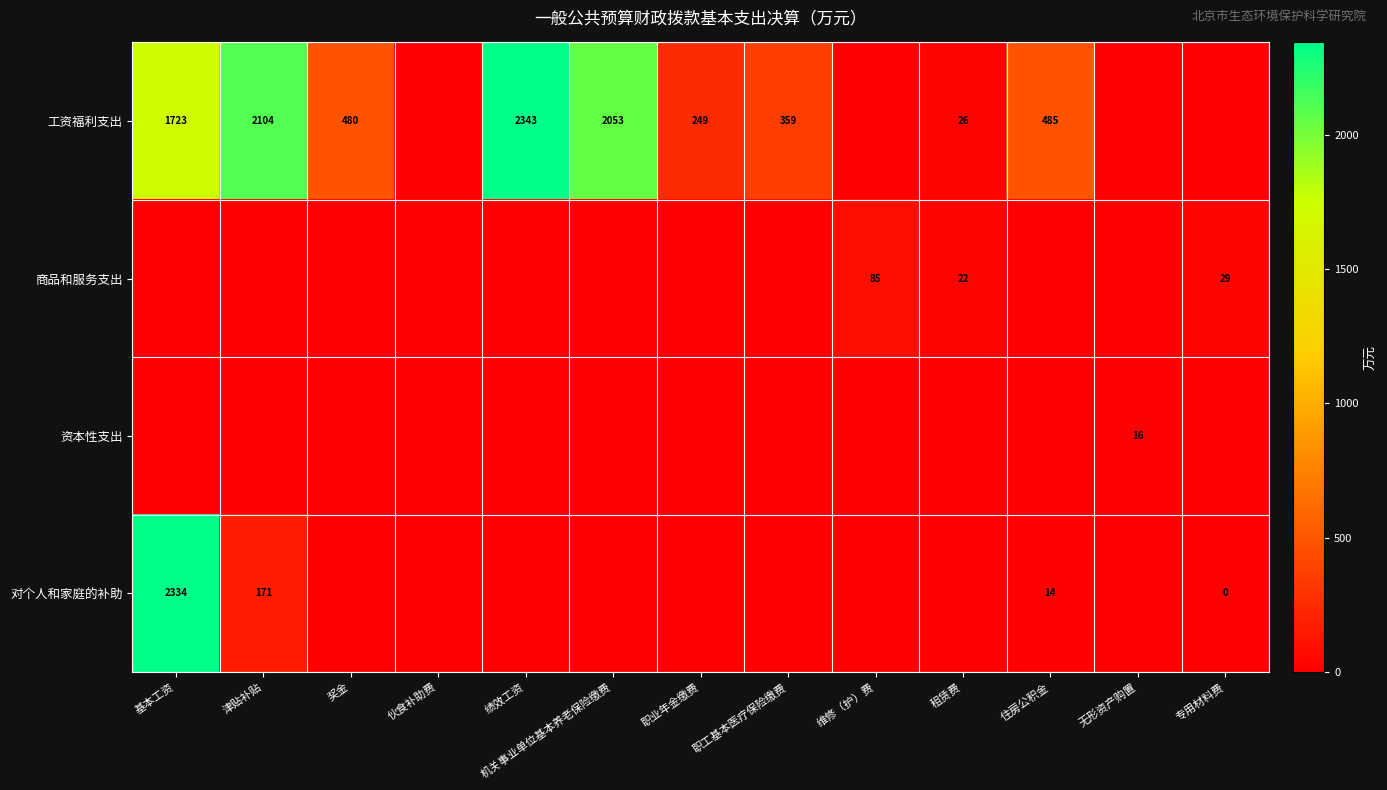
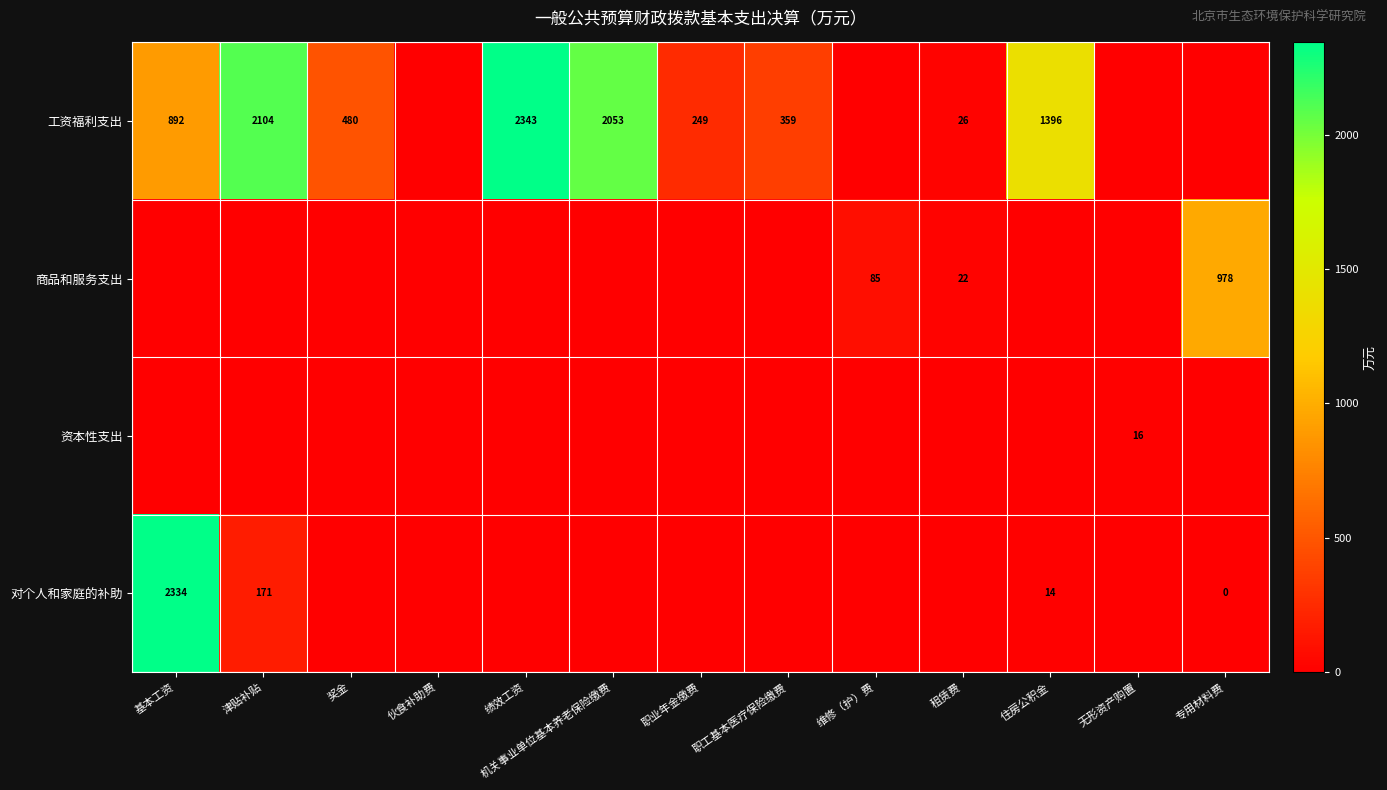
  {
    "工资福利支出": {
-     "基本工资": 1723,
+     "基本工资": 892,
      "津贴补贴": 2104,
      "奖金": 480,
      "绩效工资": 2343,
      "机关事业单位基本养老保险缴费": 2053,
      "职业年金缴费": 249,
      "职工基本医疗保险缴费": 359,
      "租赁费": 26,
-     "住房公积金": 485
+     "住房公积金": 1396
    },
    "商品和服务支出": {
      "维修（护）费": 85,
      "租赁费": 22,
-     "专用材料费": 29
+     "专用材料费": 978
    },
    "资本性支出": {
      "无形资产购置": 16
    },
    "对个人和家庭的补助": {
      "基本工资": 2334,
      "津贴补贴": 171,
      "住房公积金": 14,
      "专用材料费": 0
    }
  }
